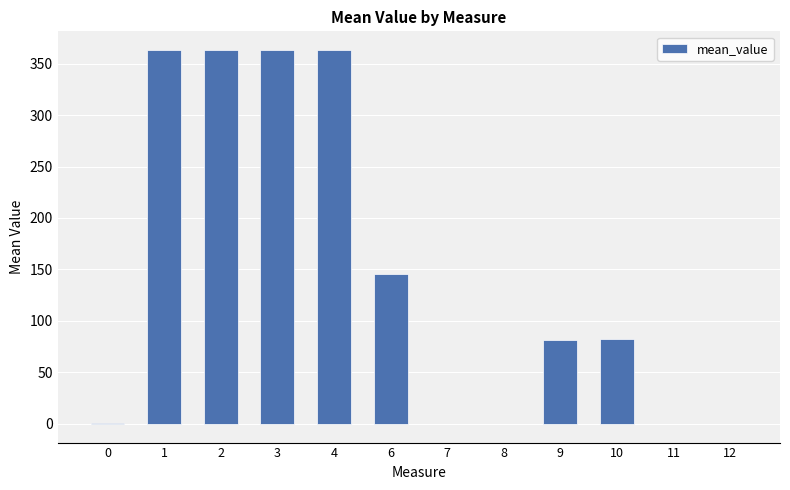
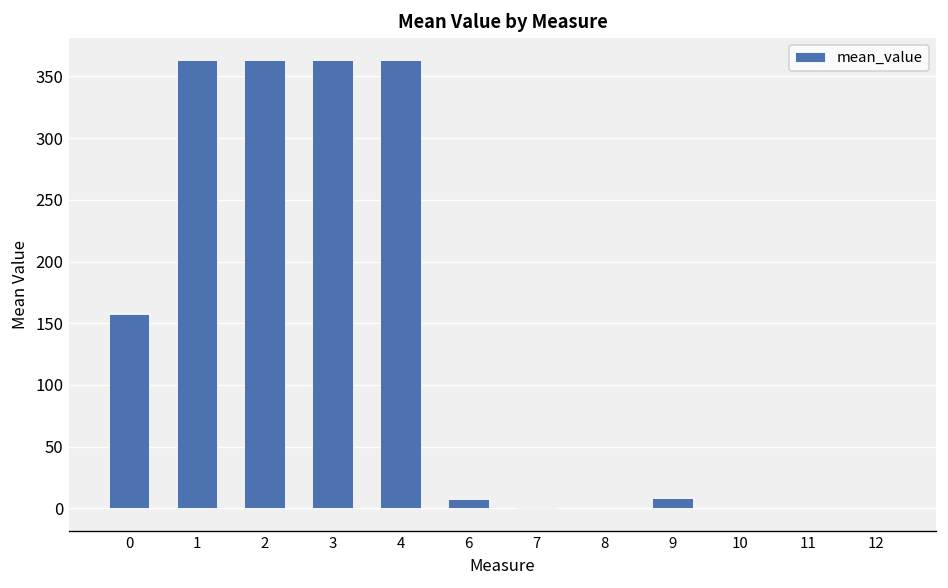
  {
-   "0": 0,
+   "0": 157,
    "1": 363,
    "2": 363,
    "3": 363,
    "4": 363,
-   "6": 146,
-   "9": 81,
-   "10": 83
+   "6": 8,
+   "9": 8,
+   "10": 0
  }
